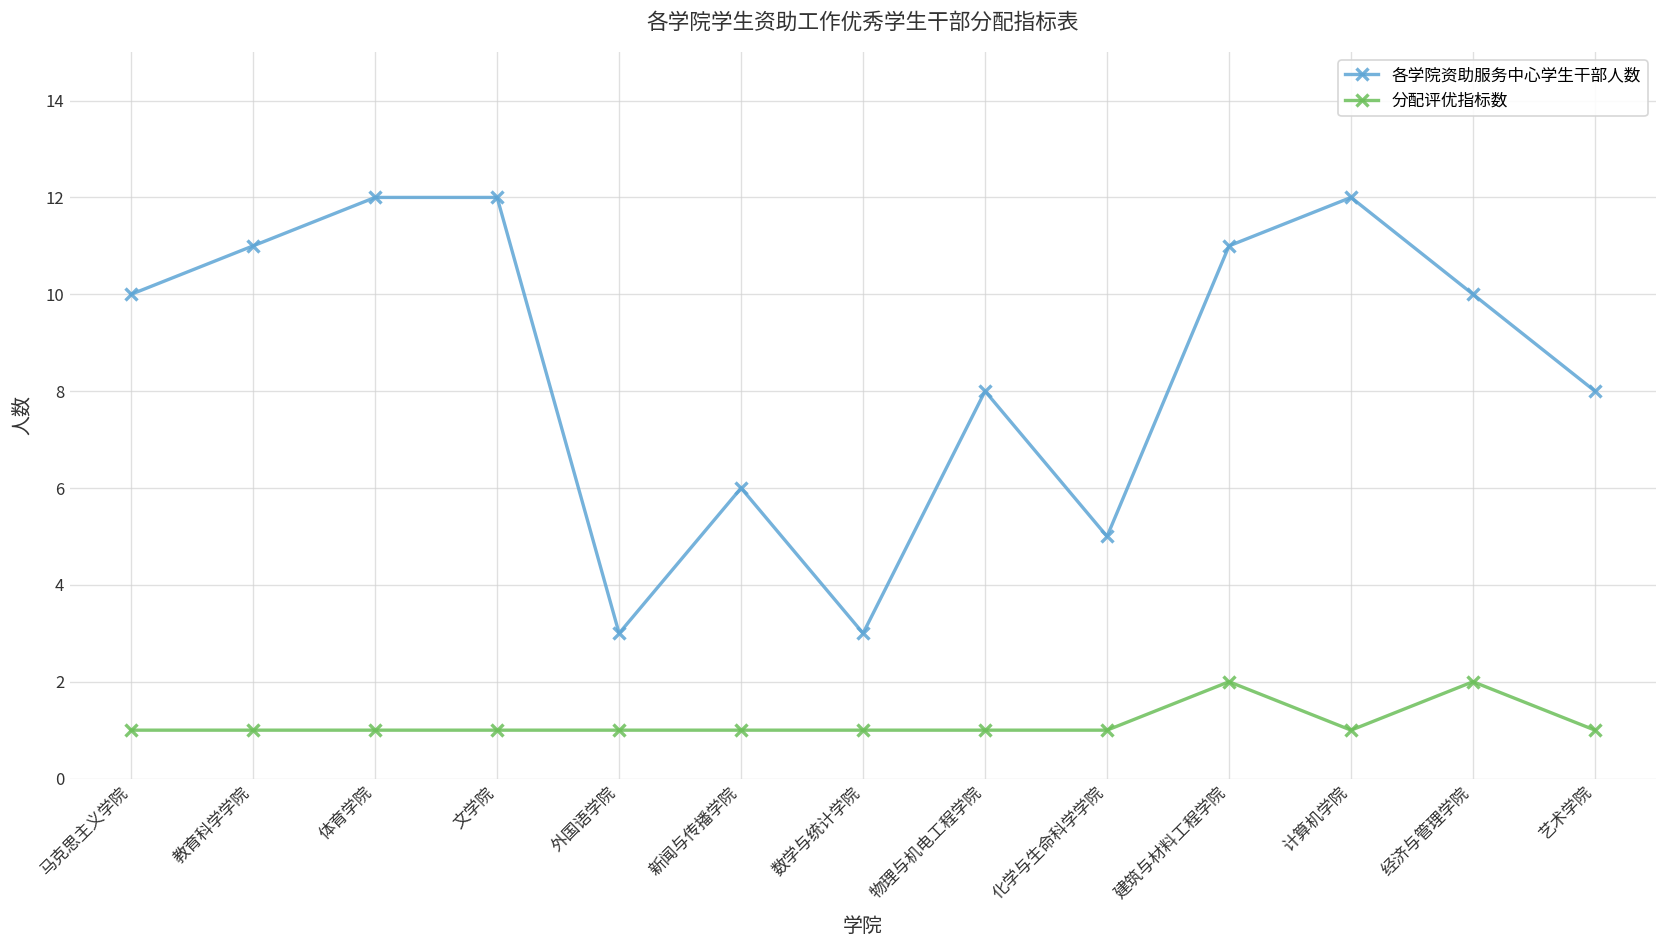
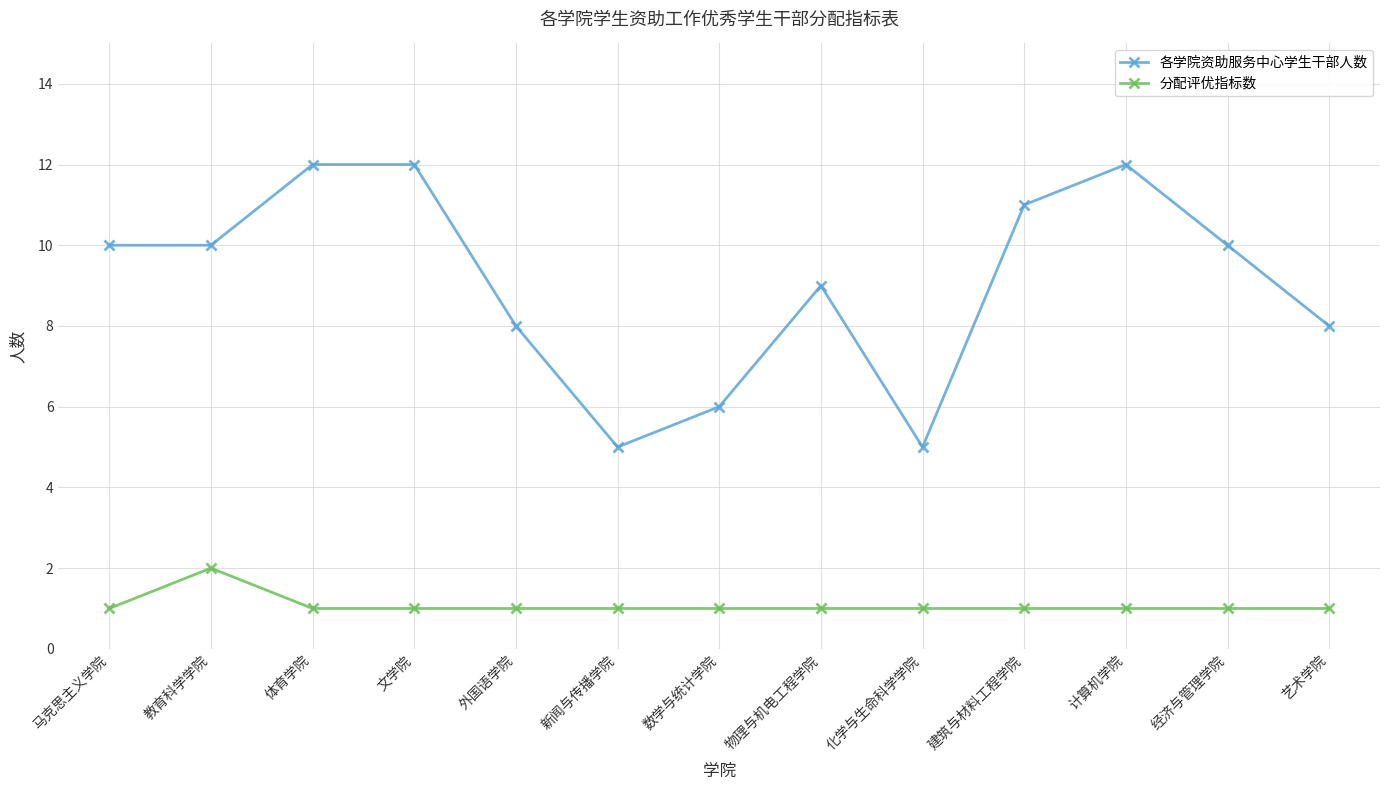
  {
    "各学院资助服务中心学生干部人数": {
      "马克思主义学院": 10,
-     "教育科学学院": 11,
+     "教育科学学院": 10,
      "体育学院": 12,
      "文学院": 12,
-     "外国语学院": 3,
-     "新闻与传播学院": 6,
-     "数学与统计学院": 3,
-     "物理与机电工程学院": 8,
+     "外国语学院": 8,
+     "新闻与传播学院": 5,
+     "数学与统计学院": 6,
+     "物理与机电工程学院": 9,
      "化学与生命科学学院": 5,
      "建筑与材料工程学院": 11,
      "计算机学院": 12,
      "经济与管理学院": 10,
      "艺术学院": 8
    },
    "分配评优指标数": {
      "马克思主义学院": 1,
-     "教育科学学院": 1,
+     "教育科学学院": 2,
      "体育学院": 1,
      "文学院": 1,
      "外国语学院": 1,
      "新闻与传播学院": 1,
      "数学与统计学院": 1,
      "物理与机电工程学院": 1,
      "化学与生命科学学院": 1,
-     "建筑与材料工程学院": 2,
+     "建筑与材料工程学院": 1,
      "计算机学院": 1,
-     "经济与管理学院": 2,
+     "经济与管理学院": 1,
      "艺术学院": 1
    }
  }
